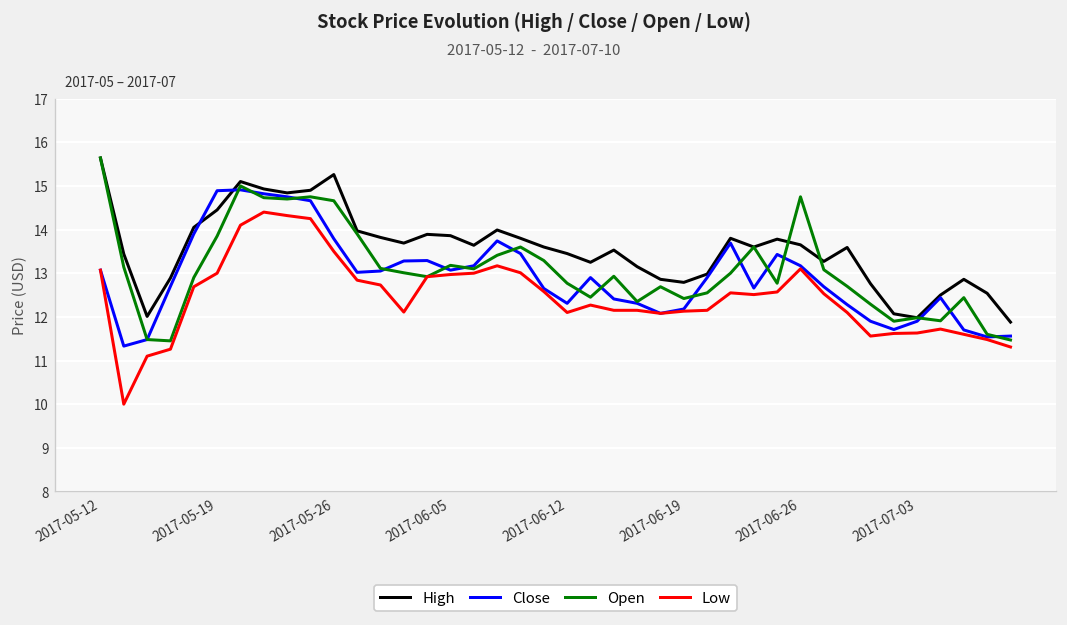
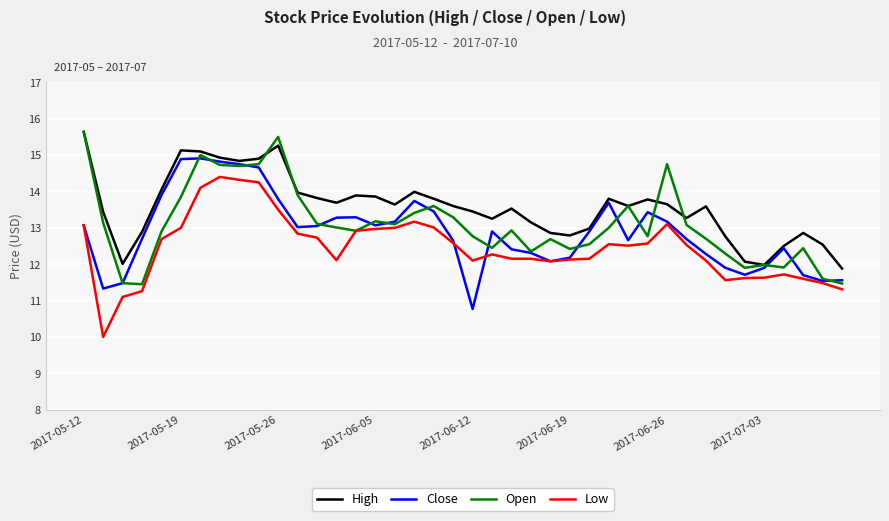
  {
    "High": {
-     "2017-05-19": 14.5,
+     "2017-05-19": 15.1,
      "2017-05-26": 15.3,
      "2017-06-05": 13.9,
      "2017-06-12": 13.5,
      "2017-06-19": 12.8,
      "2017-06-26": 13.7
    },
    "Close": {
      "2017-05-19": 14.9,
      "2017-05-26": 13.8,
      "2017-06-05": 13.1,
-     "2017-06-12": 12.3,
+     "2017-06-12": 10.8,
      "2017-06-26": 13.2,
      "2017-07-03": 11.9
    },
    "Open": {
      "2017-05-19": 13.9,
-     "2017-05-26": 14.7,
+     "2017-05-26": 15.5,
      "2017-06-05": 13.2,
      "2017-06-12": 12.8,
      "2017-06-19": 12.4,
      "2017-06-26": 14.8
    },
    "Low": {
      "2017-05-19": 13.0,
      "2017-05-26": 13.5,
      "2017-06-05": 13.0,
      "2017-06-12": 12.1,
      "2017-06-26": 13.1,
      "2017-07-03": 11.6
    }
  }
